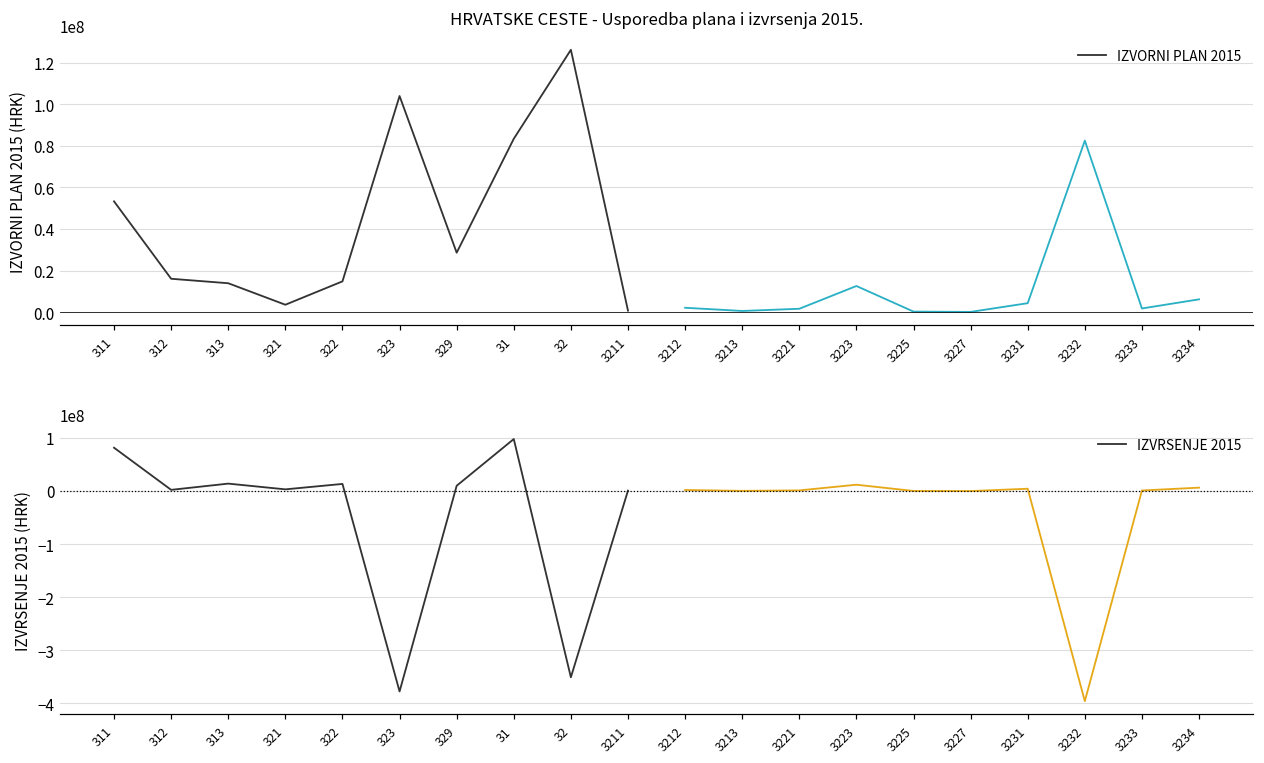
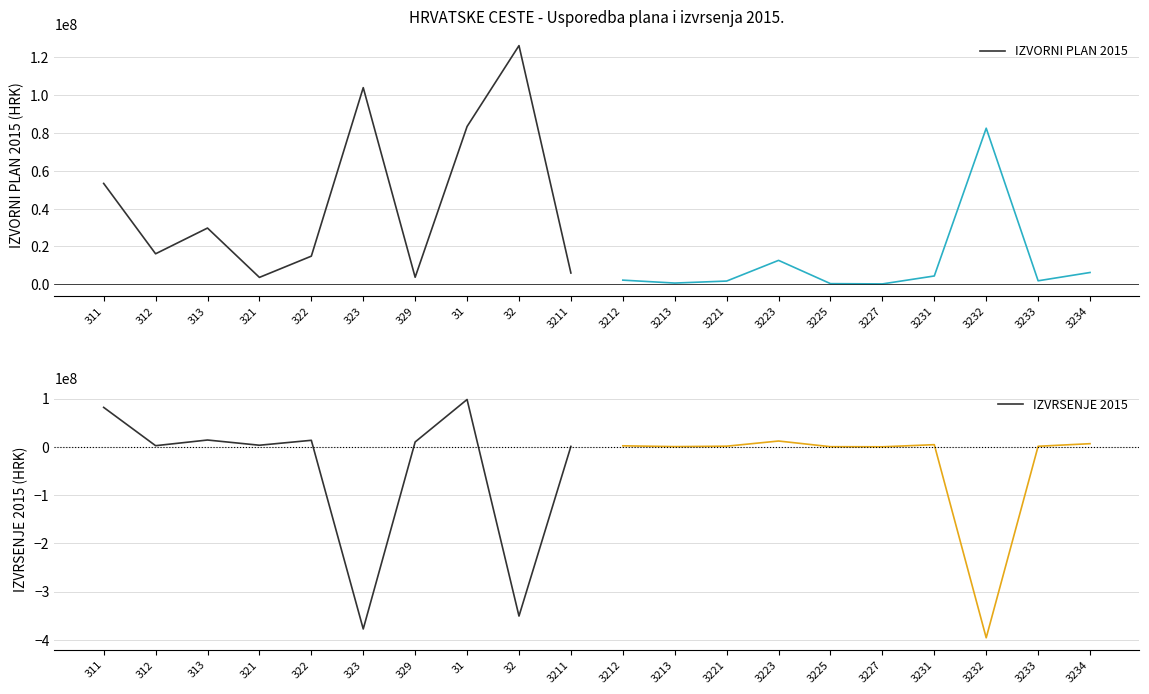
  {
    "HRVATSKE CESTE - Usporedba plana i izvrsenja 2015.": {
      "IZVORNI PLAN 2015": {
        "311": 53000000,
        "312": 16000000,
-       "313": 14000000,
+       "313": 30000000,
        "321": 4000000,
        "322": 15000000,
        "323": 104000000,
-       "329": 29000000,
+       "329": 4000000,
        "31": 83000000,
        "32": 126000000,
-       "3211": 1000000
+       "3211": 6000000
      }
    }
  }
